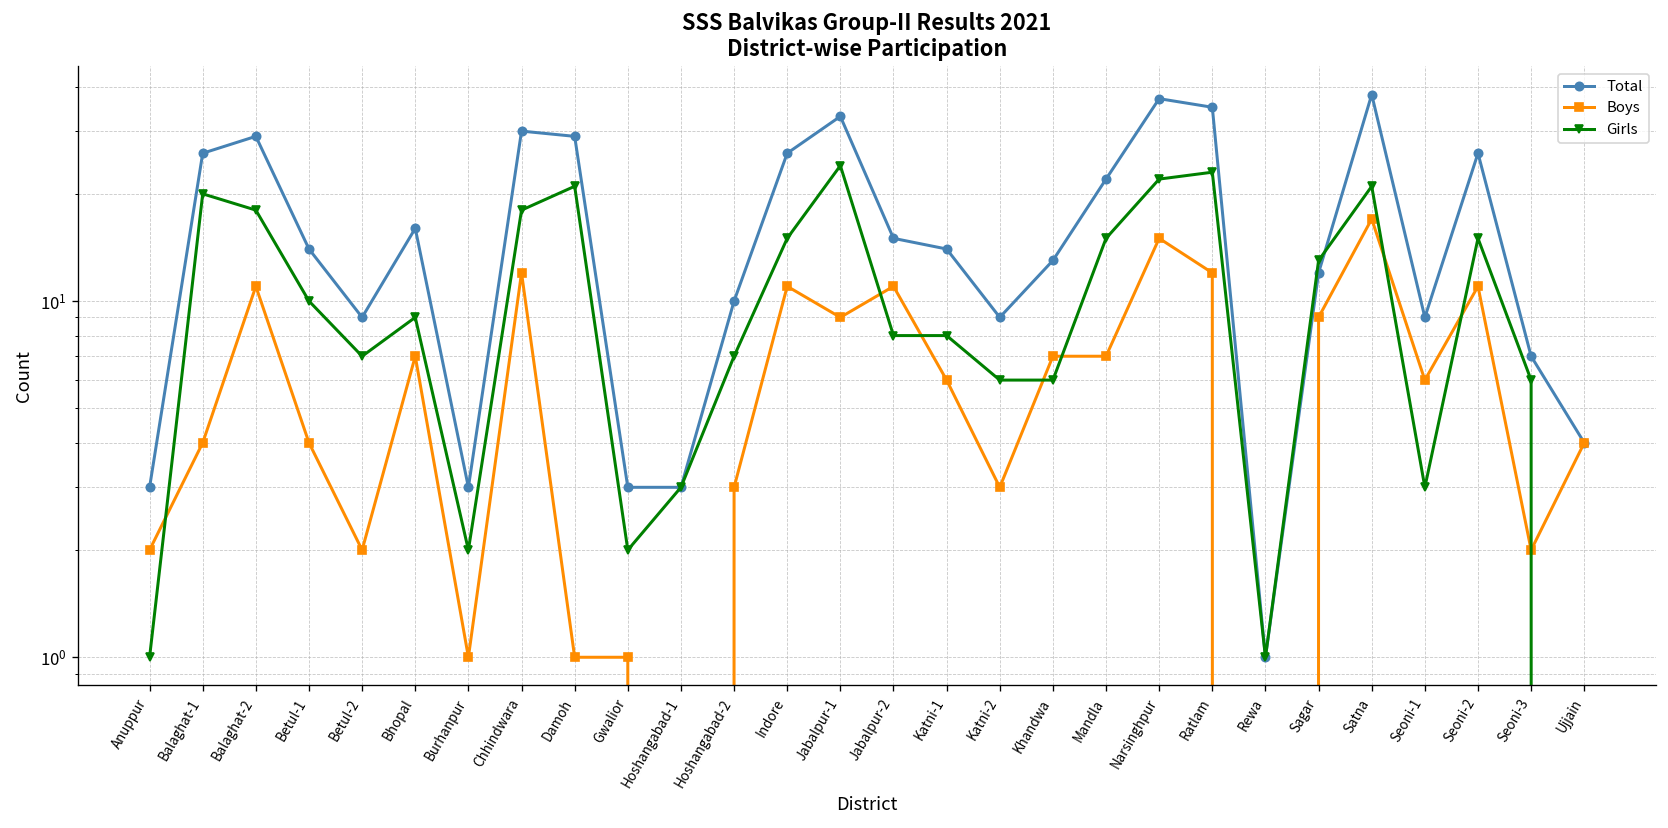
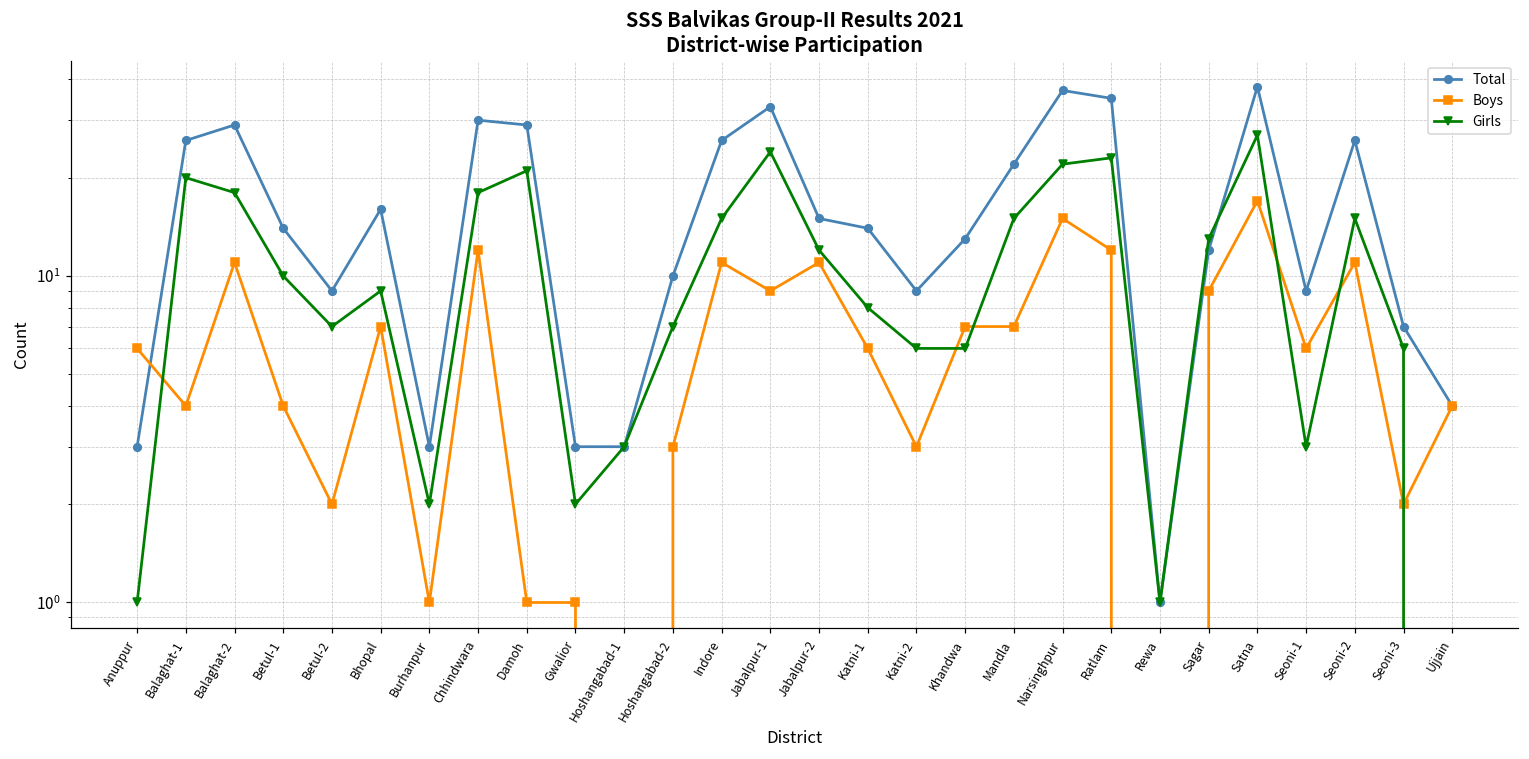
  {
    "Total": {
      "Anuppur": 3,
      "Balaghat-1": 26,
      "Balaghat-2": 29,
      "Betul-1": 14,
      "Betul-2": 9,
      "Bhopal": 16,
      "Burhanpur": 3,
      "Chhindwara": 30,
      "Damoh": 29,
      "Gwalior": 3,
      "Hoshangabad-2": 10,
      "Indore": 26,
      "Jabalpur-1": 33,
      "Jabalpur-2": 15,
      "Katni-1": 14,
      "Katni-2": 9,
      "Khandwa": 13,
      "Mandla": 22,
      "Narsinghpur": 37,
      "Ratlam": 35,
      "Sagar": 12,
      "Satna": 38,
      "Seoni-1": 9,
      "Seoni-2": 26,
      "Seoni-3": 7
    },
    "Boys": {
-     "Anuppur": 2,
+     "Anuppur": 6,
      "Balaghat-1": 4,
      "Balaghat-2": 11,
      "Betul-1": 4,
      "Betul-2": 2,
      "Bhopal": 7,
      "Burhanpur": 1,
      "Chhindwara": 12,
      "Damoh": 1,
      "Gwalior": 1,
      "Hoshangabad-2": 3,
      "Indore": 11,
      "Jabalpur-1": 9,
      "Jabalpur-2": 11,
      "Katni-1": 6,
      "Katni-2": 3,
      "Khandwa": 7,
      "Mandla": 7,
      "Narsinghpur": 15,
      "Ratlam": 12,
      "Sagar": 9,
      "Satna": 17,
      "Seoni-1": 6,
      "Seoni-2": 11,
      "Seoni-3": 2
    },
    "Girls": {
      "Anuppur": 1,
      "Balaghat-1": 20,
      "Balaghat-2": 18,
      "Betul-1": 10,
      "Betul-2": 7,
      "Bhopal": 9,
      "Burhanpur": 2,
      "Chhindwara": 18,
      "Damoh": 21,
      "Gwalior": 2,
      "Hoshangabad-2": 7,
      "Indore": 15,
      "Jabalpur-1": 24,
-     "Jabalpur-2": 8,
+     "Jabalpur-2": 12,
      "Katni-1": 8,
      "Katni-2": 6,
      "Khandwa": 6,
      "Mandla": 15,
      "Narsinghpur": 22,
      "Ratlam": 23,
      "Sagar": 13,
-     "Satna": 21,
+     "Satna": 27,
      "Seoni-1": 3,
      "Seoni-2": 15,
      "Seoni-3": 6
    }
  }
